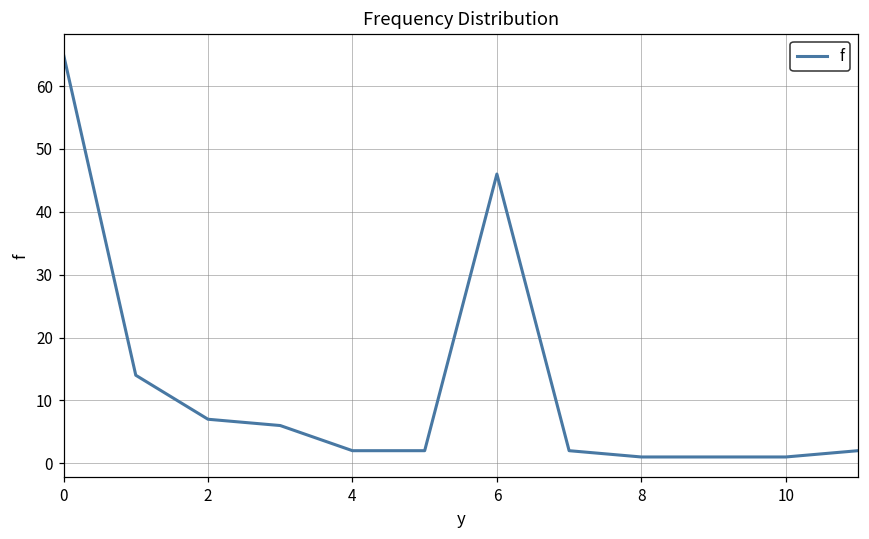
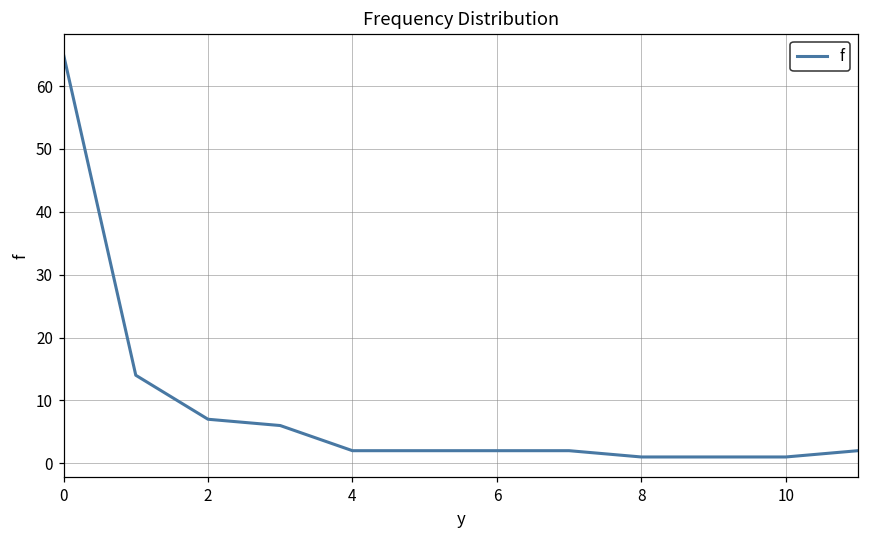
  {
    "0": 65,
    "2": 7,
    "4": 2,
-   "6": 46,
+   "6": 2,
    "8": 1,
    "10": 1
  }
